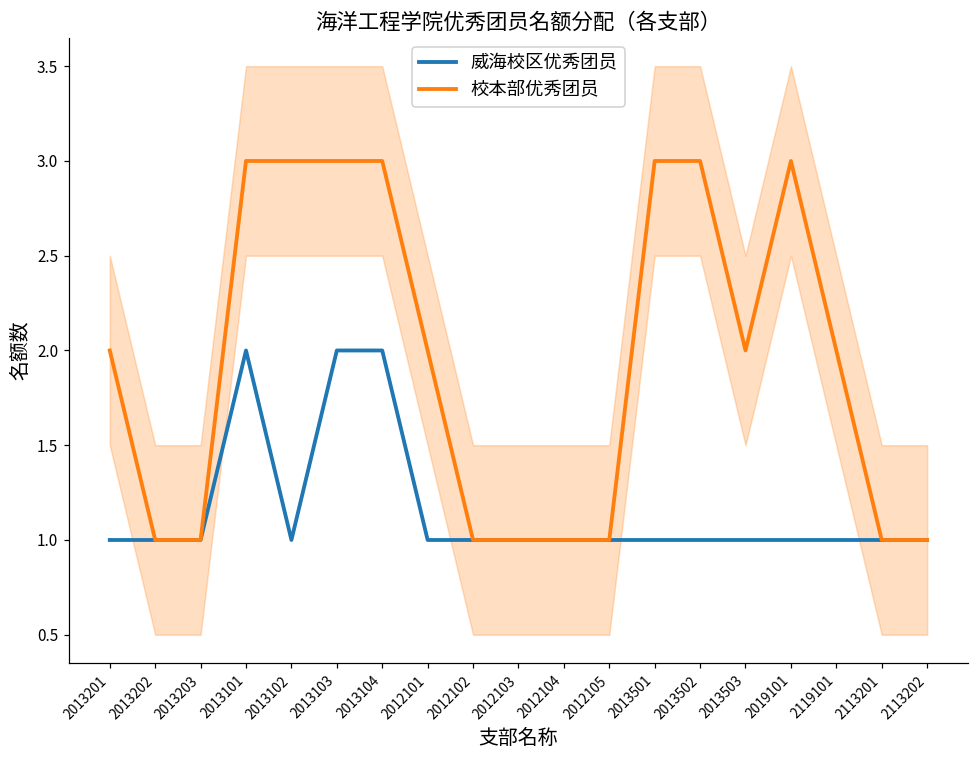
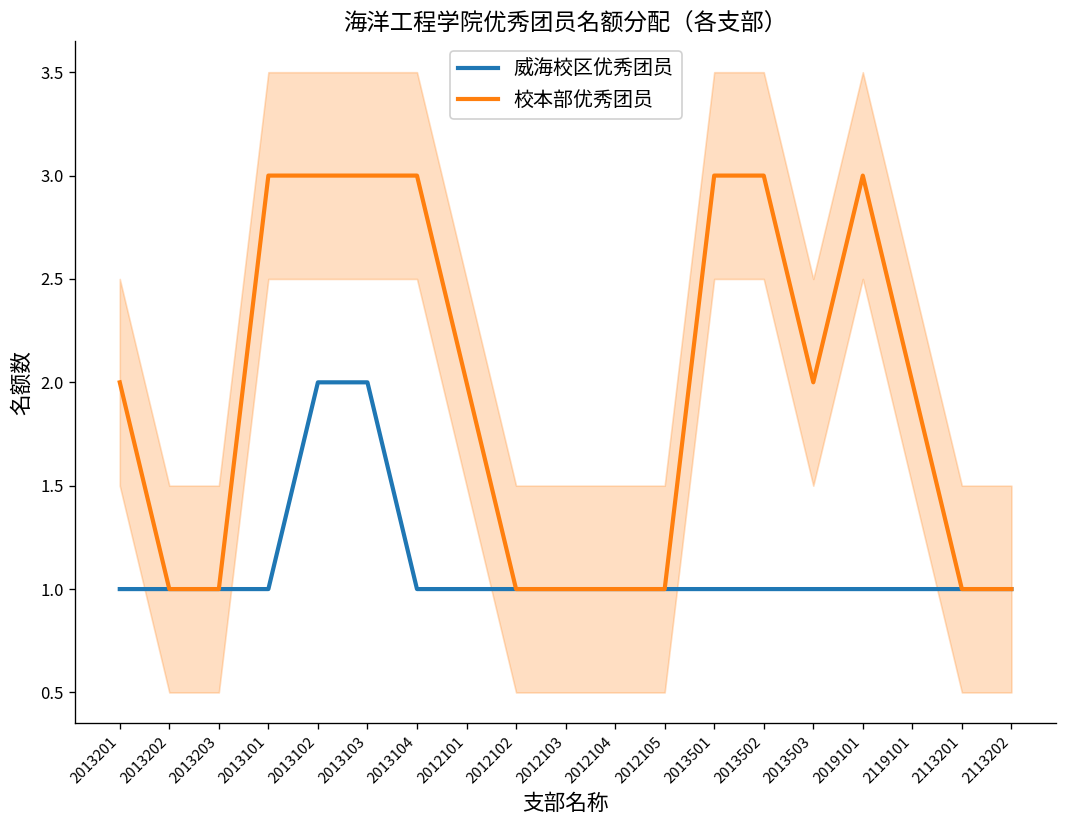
  {
    "威海校区优秀团员": {
      "2013201": 1,
-     "2013101": 2,
-     "2013102": 1,
+     "2013101": 1,
+     "2013102": 2,
      "2013103": 2,
-     "2013104": 2,
+     "2013104": 1,
      "2012101": 1,
      "2013501": 1,
      "2013502": 1,
      "2013503": 1,
      "2019101": 1,
      "2119101": 1
    }
  }
